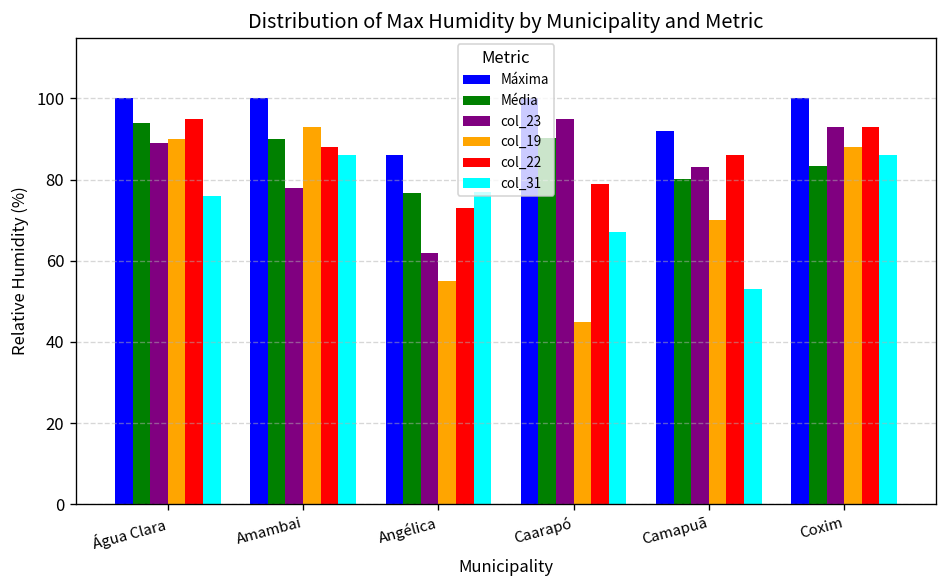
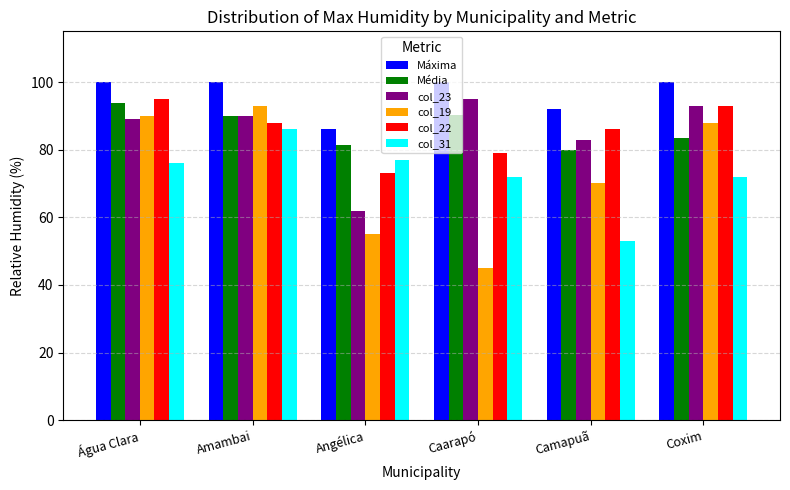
  {
    "Máxima": {
      "Água Clara": 100,
      "Amambai": 100,
      "Angélica": 86,
      "Camapuã": 92,
      "Coxim": 100
    },
    "Média": {
      "Água Clara": 94,
      "Amambai": 90,
-     "Angélica": 77,
+     "Angélica": 81,
      "Camapuã": 80,
      "Coxim": 83
    },
    "col_23": {
      "Água Clara": 89,
-     "Amambai": 78,
+     "Amambai": 90,
      "Angélica": 62,
      "Caarapó": 95,
      "Camapuã": 83,
      "Coxim": 93
    },
    "col_19": {
      "Água Clara": 90,
      "Amambai": 93,
      "Angélica": 55,
      "Caarapó": 45,
      "Camapuã": 70,
      "Coxim": 88
    },
    "col_22": {
      "Água Clara": 95,
      "Amambai": 88,
      "Angélica": 73,
      "Caarapó": 79,
      "Camapuã": 86,
      "Coxim": 93
    },
    "col_31": {
      "Água Clara": 76,
      "Amambai": 86,
      "Angélica": 77,
-     "Caarapó": 67,
+     "Caarapó": 72,
      "Camapuã": 53,
-     "Coxim": 86
+     "Coxim": 72
    }
  }
